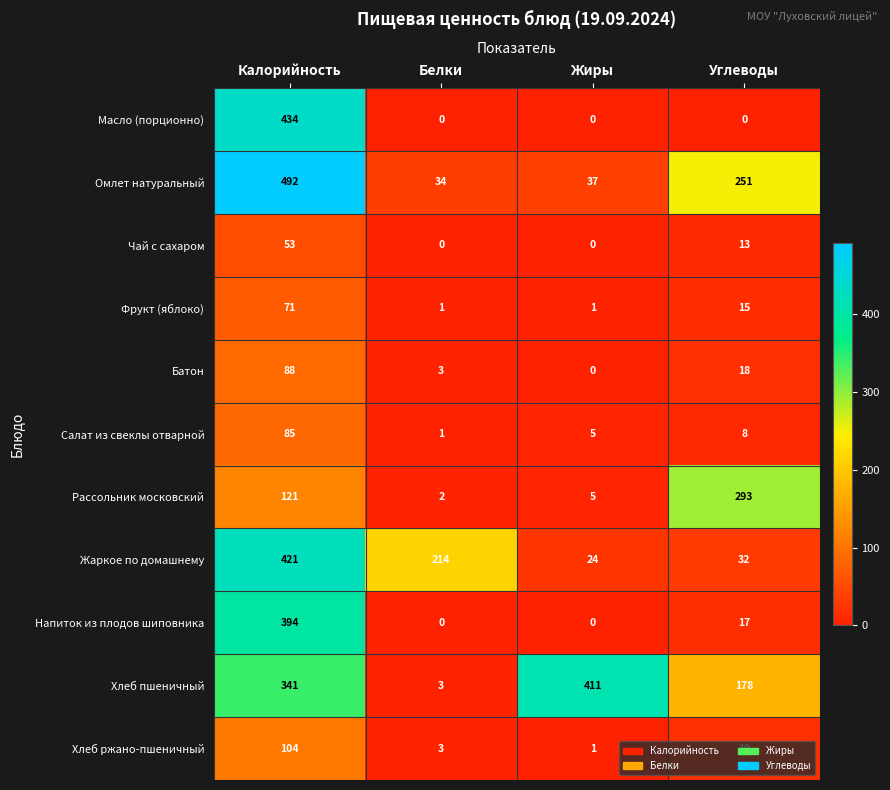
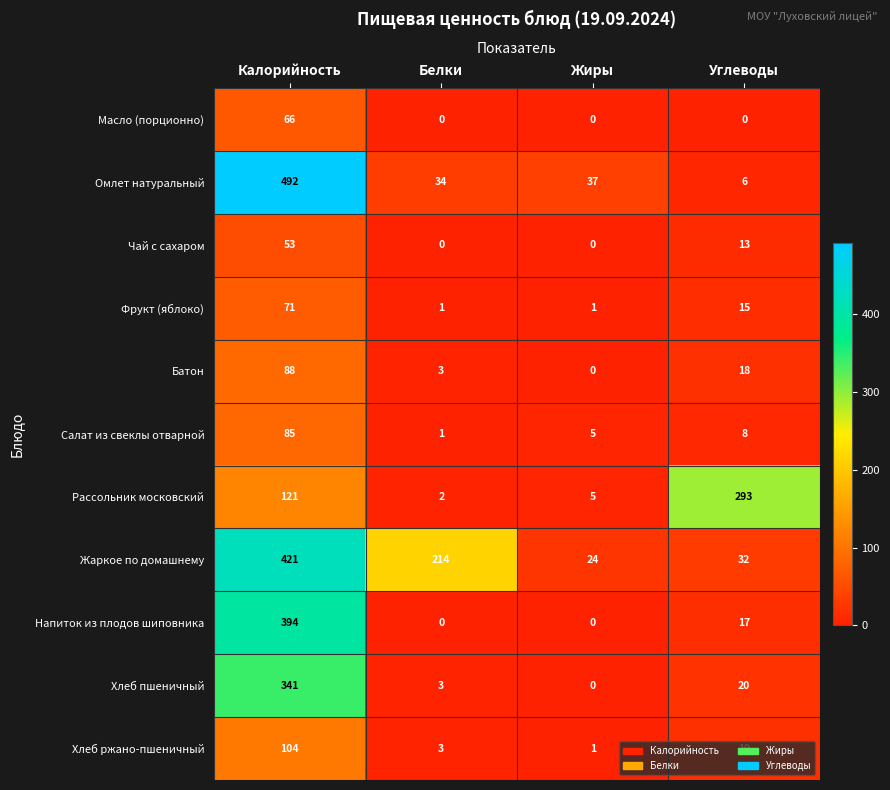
  {
    "Масло (порционно)": {
-     "Калорийность": 434,
+     "Калорийность": 66,
      "Белки": 0,
      "Жиры": 0,
      "Углеводы": 0
    },
    "Омлет натуральный": {
      "Калорийность": 492,
      "Белки": 34,
      "Жиры": 37,
-     "Углеводы": 251
+     "Углеводы": 6
    },
    "Чай с сахаром": {
      "Калорийность": 53,
      "Белки": 0,
      "Жиры": 0,
      "Углеводы": 13
    },
    "Фрукт (яблоко)": {
      "Калорийность": 71,
      "Белки": 1,
      "Жиры": 1,
      "Углеводы": 15
    },
    "Батон": {
      "Калорийность": 88,
      "Белки": 3,
      "Жиры": 0,
      "Углеводы": 18
    },
    "Салат из свеклы отварной": {
      "Калорийность": 85,
      "Белки": 1,
      "Жиры": 5,
      "Углеводы": 8
    },
    "Рассольник московский": {
      "Калорийность": 121,
      "Белки": 2,
      "Жиры": 5,
      "Углеводы": 293
    },
    "Жаркое по домашнему": {
      "Калорийность": 421,
      "Белки": 214,
      "Жиры": 24,
      "Углеводы": 32
    },
    "Напиток из плодов шиповника": {
      "Калорийность": 394,
      "Белки": 0,
      "Жиры": 0,
      "Углеводы": 17
    },
    "Хлеб пшеничный": {
      "Калорийность": 341,
      "Белки": 3,
-     "Жиры": 411,
-     "Углеводы": 178
+     "Жиры": 0,
+     "Углеводы": 20
    },
    "Хлеб ржано-пшеничный": {
      "Калорийность": 104,
      "Белки": 3,
      "Жиры": 1
    }
  }
